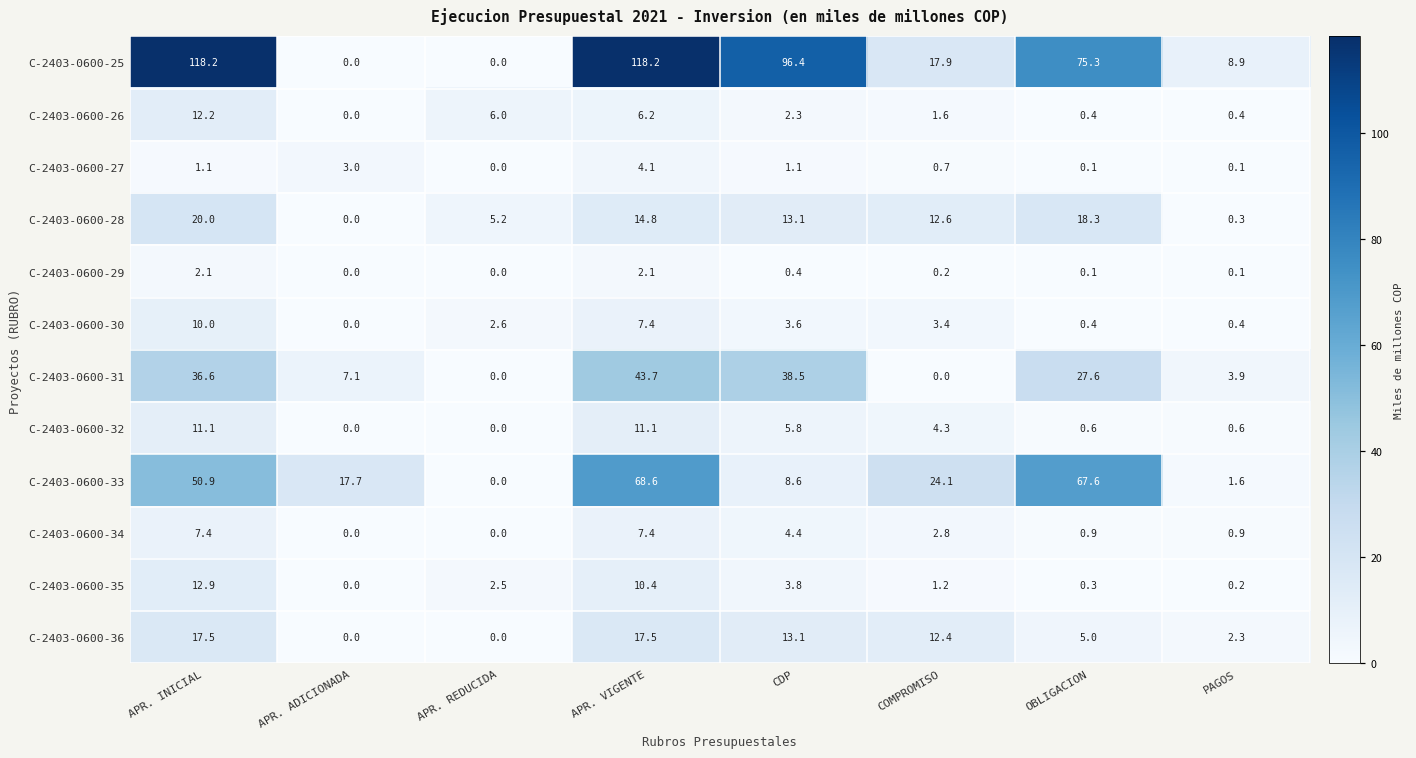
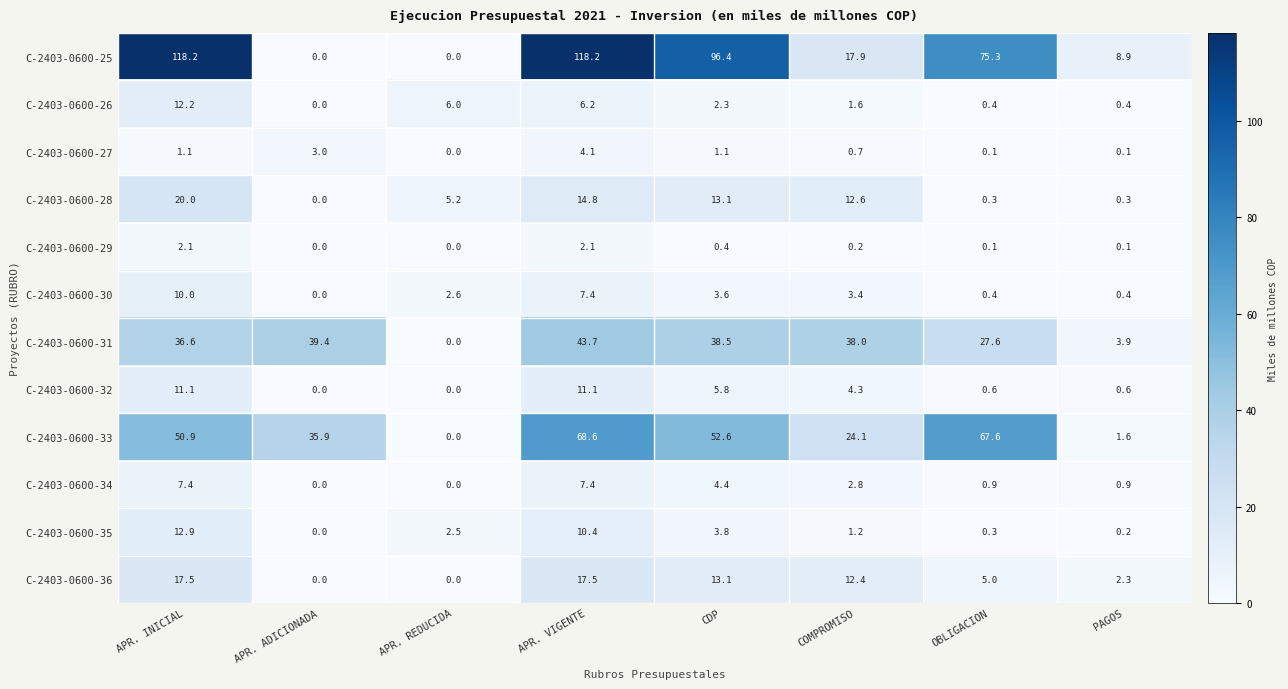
  {
    "C-2403-0600-25": {
      "APR. INICIAL": 118.2,
      "APR. ADICIONADA": 0.0,
      "APR. REDUCIDA": 0.0,
      "APR. VIGENTE": 118.2,
      "CDP": 96.4,
      "COMPROMISO": 17.9,
      "OBLIGACION": 75.3,
      "PAGOS": 8.9
    },
    "C-2403-0600-26": {
      "APR. INICIAL": 12.2,
      "APR. ADICIONADA": 0.0,
      "APR. REDUCIDA": 6.0,
      "APR. VIGENTE": 6.2,
      "CDP": 2.3,
      "COMPROMISO": 1.6,
      "OBLIGACION": 0.4,
      "PAGOS": 0.4
    },
    "C-2403-0600-27": {
      "APR. INICIAL": 1.1,
      "APR. ADICIONADA": 3.0,
      "APR. REDUCIDA": 0.0,
      "APR. VIGENTE": 4.1,
      "CDP": 1.1,
      "COMPROMISO": 0.7,
      "OBLIGACION": 0.1,
      "PAGOS": 0.1
    },
    "C-2403-0600-28": {
      "APR. INICIAL": 20.0,
      "APR. ADICIONADA": 0.0,
      "APR. REDUCIDA": 5.2,
      "APR. VIGENTE": 14.8,
      "CDP": 13.1,
      "COMPROMISO": 12.6,
-     "OBLIGACION": 18.3,
+     "OBLIGACION": 0.3,
      "PAGOS": 0.3
    },
    "C-2403-0600-29": {
      "APR. INICIAL": 2.1,
      "APR. ADICIONADA": 0.0,
      "APR. REDUCIDA": 0.0,
      "APR. VIGENTE": 2.1,
      "CDP": 0.4,
      "COMPROMISO": 0.2,
      "OBLIGACION": 0.1,
      "PAGOS": 0.1
    },
    "C-2403-0600-30": {
      "APR. INICIAL": 10.0,
      "APR. ADICIONADA": 0.0,
      "APR. REDUCIDA": 2.6,
      "APR. VIGENTE": 7.4,
      "CDP": 3.6,
      "COMPROMISO": 3.4,
      "OBLIGACION": 0.4,
      "PAGOS": 0.4
    },
    "C-2403-0600-31": {
      "APR. INICIAL": 36.6,
-     "APR. ADICIONADA": 7.1,
+     "APR. ADICIONADA": 39.4,
      "APR. REDUCIDA": 0.0,
      "APR. VIGENTE": 43.7,
      "CDP": 38.5,
-     "COMPROMISO": 0.0,
+     "COMPROMISO": 38.0,
      "OBLIGACION": 27.6,
      "PAGOS": 3.9
    },
    "C-2403-0600-32": {
      "APR. INICIAL": 11.1,
      "APR. ADICIONADA": 0.0,
      "APR. REDUCIDA": 0.0,
      "APR. VIGENTE": 11.1,
      "CDP": 5.8,
      "COMPROMISO": 4.3,
      "OBLIGACION": 0.6,
      "PAGOS": 0.6
    },
    "C-2403-0600-33": {
      "APR. INICIAL": 50.9,
-     "APR. ADICIONADA": 17.7,
+     "APR. ADICIONADA": 35.9,
      "APR. REDUCIDA": 0.0,
      "APR. VIGENTE": 68.6,
-     "CDP": 8.6,
+     "CDP": 52.6,
      "COMPROMISO": 24.1,
      "OBLIGACION": 67.6,
      "PAGOS": 1.6
    },
    "C-2403-0600-34": {
      "APR. INICIAL": 7.4,
      "APR. ADICIONADA": 0.0,
      "APR. REDUCIDA": 0.0,
      "APR. VIGENTE": 7.4,
      "CDP": 4.4,
      "COMPROMISO": 2.8,
      "OBLIGACION": 0.9,
      "PAGOS": 0.9
    },
    "C-2403-0600-35": {
      "APR. INICIAL": 12.9,
      "APR. ADICIONADA": 0.0,
      "APR. REDUCIDA": 2.5,
      "APR. VIGENTE": 10.4,
      "CDP": 3.8,
      "COMPROMISO": 1.2,
      "OBLIGACION": 0.3,
      "PAGOS": 0.2
    },
    "C-2403-0600-36": {
      "APR. INICIAL": 17.5,
      "APR. ADICIONADA": 0.0,
      "APR. REDUCIDA": 0.0,
      "APR. VIGENTE": 17.5,
      "CDP": 13.1,
      "COMPROMISO": 12.4,
      "OBLIGACION": 5.0,
      "PAGOS": 2.3
    }
  }
